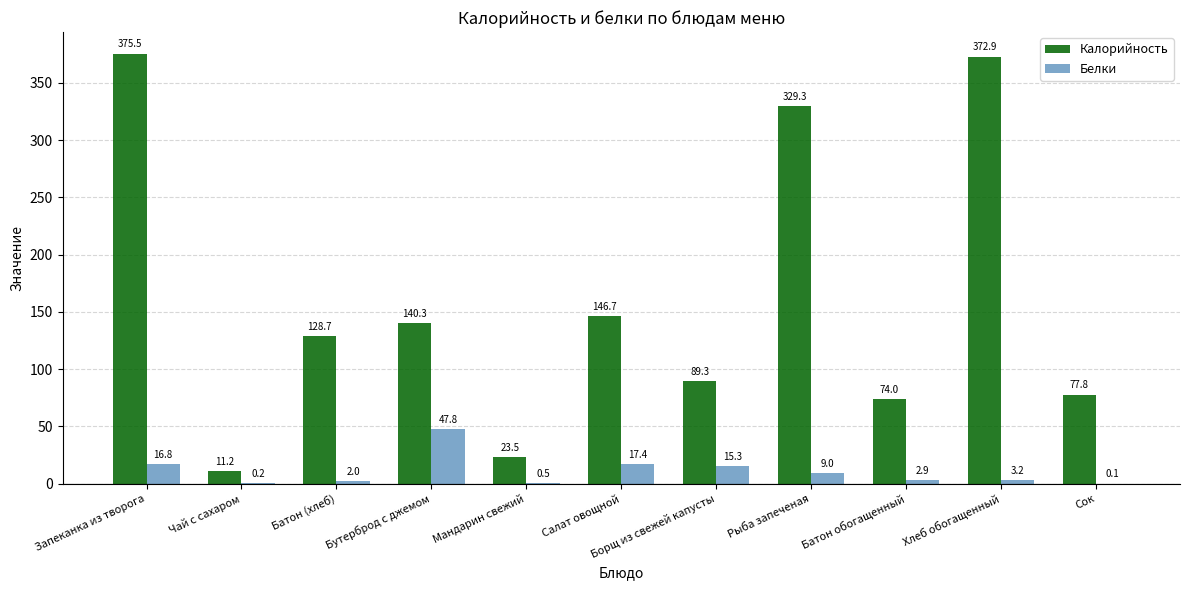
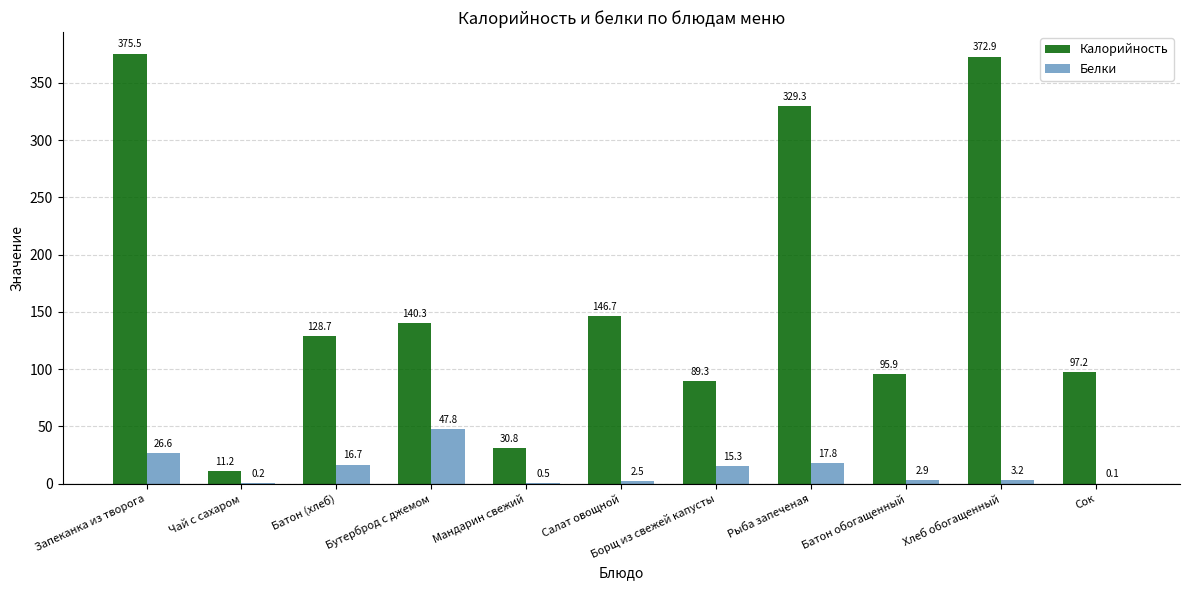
  {
    "Калорийность": {
      "Запеканка из творога": 375.5,
      "Чай с сахаром": 11.2,
      "Батон (хлеб)": 128.7,
      "Бутерброд с джемом": 140.3,
-     "Мандарин свежий": 23.5,
+     "Мандарин свежий": 30.8,
      "Салат овощной": 146.7,
      "Борщ из свежей капусты": 89.3,
      "Рыба запеченая": 329.3,
-     "Батон обогащенный": 74.0,
+     "Батон обогащенный": 95.9,
      "Хлеб обогащенный": 372.9,
-     "Сок": 77.8
+     "Сок": 97.2
    },
    "Белки": {
-     "Запеканка из творога": 16.8,
+     "Запеканка из творога": 26.6,
      "Чай с сахаром": 0.2,
-     "Батон (хлеб)": 2.0,
+     "Батон (хлеб)": 16.7,
      "Бутерброд с джемом": 47.8,
      "Мандарин свежий": 0.5,
-     "Салат овощной": 17.4,
+     "Салат овощной": 2.5,
      "Борщ из свежей капусты": 15.3,
-     "Рыба запеченая": 9.0,
+     "Рыба запеченая": 17.8,
      "Батон обогащенный": 2.9,
      "Хлеб обогащенный": 3.2,
      "Сок": 0.1
    }
  }
